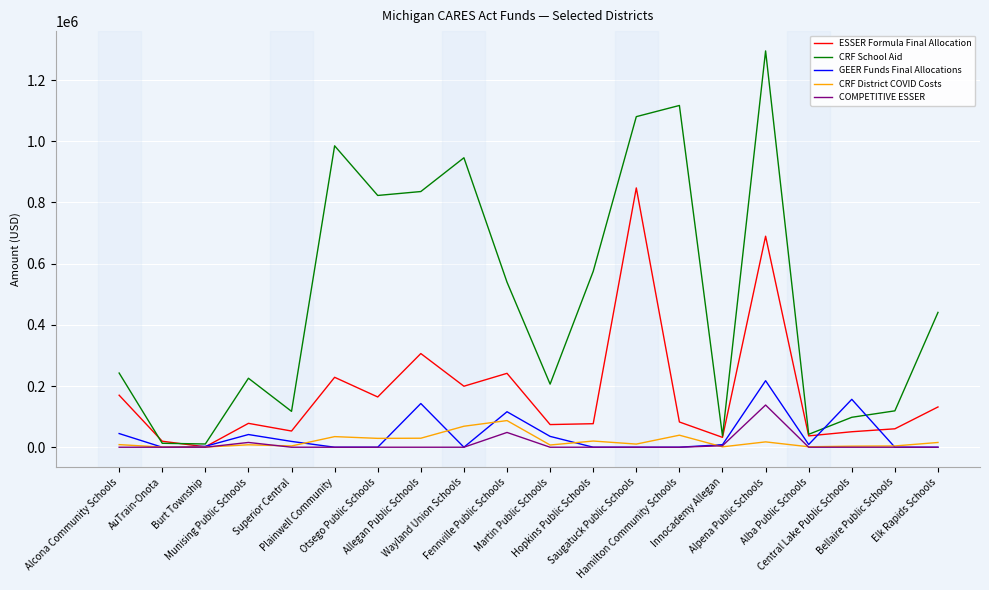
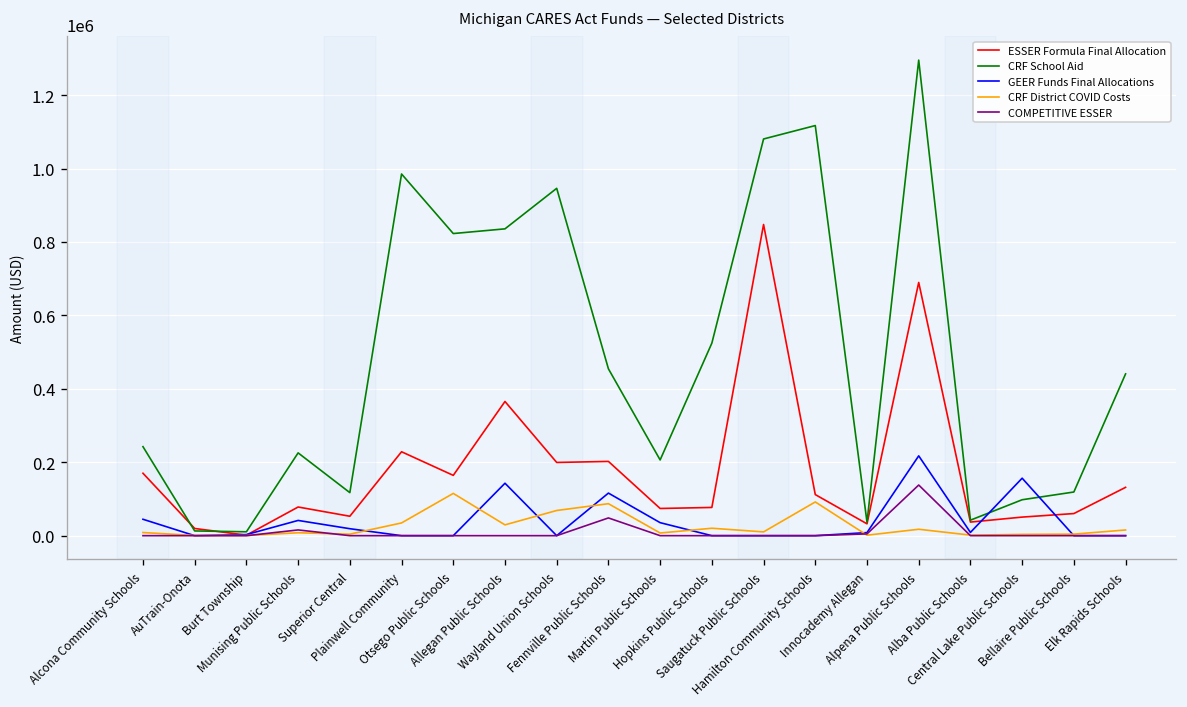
  {
    "ESSER Formula Final Allocation": {
      "Alcona Community Schools": 170000,
      "Munising Public Schools": 80000,
      "Superior Central": 50000,
      "Plainwell Community": 230000,
      "Otsego Public Schools": 160000,
-     "Allegan Public Schools": 310000,
+     "Allegan Public Schools": 370000,
      "Wayland Union Schools": 200000,
-     "Fennville Public Schools": 240000,
+     "Fennville Public Schools": 200000,
      "Martin Public Schools": 70000,
      "Hopkins Public Schools": 80000,
      "Saugatuck Public Schools": 850000,
-     "Hamilton Community Schools": 80000,
+     "Hamilton Community Schools": 110000,
      "Alpena Public Schools": 690000,
      "Central Lake Public Schools": 50000,
      "Bellaire Public Schools": 60000,
      "Elk Rapids Schools": 130000
    },
    "CRF School Aid": {
      "Alcona Community Schools": 240000,
      "Munising Public Schools": 230000,
      "Superior Central": 120000,
      "Plainwell Community": 990000,
      "Otsego Public Schools": 820000,
      "Allegan Public Schools": 840000,
      "Wayland Union Schools": 950000,
-     "Fennville Public Schools": 540000,
+     "Fennville Public Schools": 450000,
      "Martin Public Schools": 210000,
-     "Hopkins Public Schools": 570000,
+     "Hopkins Public Schools": 520000,
      "Saugatuck Public Schools": 1080000,
      "Hamilton Community Schools": 1120000,
      "Alpena Public Schools": 1300000,
      "Central Lake Public Schools": 100000,
      "Bellaire Public Schools": 120000,
      "Elk Rapids Schools": 440000
    },
    "GEER Funds Final Allocations": {
      "Alcona Community Schools": 40000,
      "Munising Public Schools": 40000,
      "Superior Central": 20000,
      "Allegan Public Schools": 140000,
      "Fennville Public Schools": 120000,
      "Martin Public Schools": 40000,
      "Alpena Public Schools": 220000,
      "Central Lake Public Schools": 160000
    },
    "CRF District COVID Costs": {
      "Alcona Community Schools": 10000,
      "Plainwell Community": 30000,
-     "Otsego Public Schools": 30000,
+     "Otsego Public Schools": 120000,
      "Allegan Public Schools": 30000,
      "Wayland Union Schools": 70000,
      "Fennville Public Schools": 90000,
      "Hopkins Public Schools": 20000,
      "Saugatuck Public Schools": 10000,
-     "Hamilton Community Schools": 40000,
+     "Hamilton Community Schools": 90000,
      "Alpena Public Schools": 20000,
      "Elk Rapids Schools": 20000
    },
    "COMPETITIVE ESSER": {
      "Alcona Community Schools": 0,
      "Allegan Public Schools": 0,
      "Fennville Public Schools": 50000,
      "Alpena Public Schools": 140000
    }
  }
